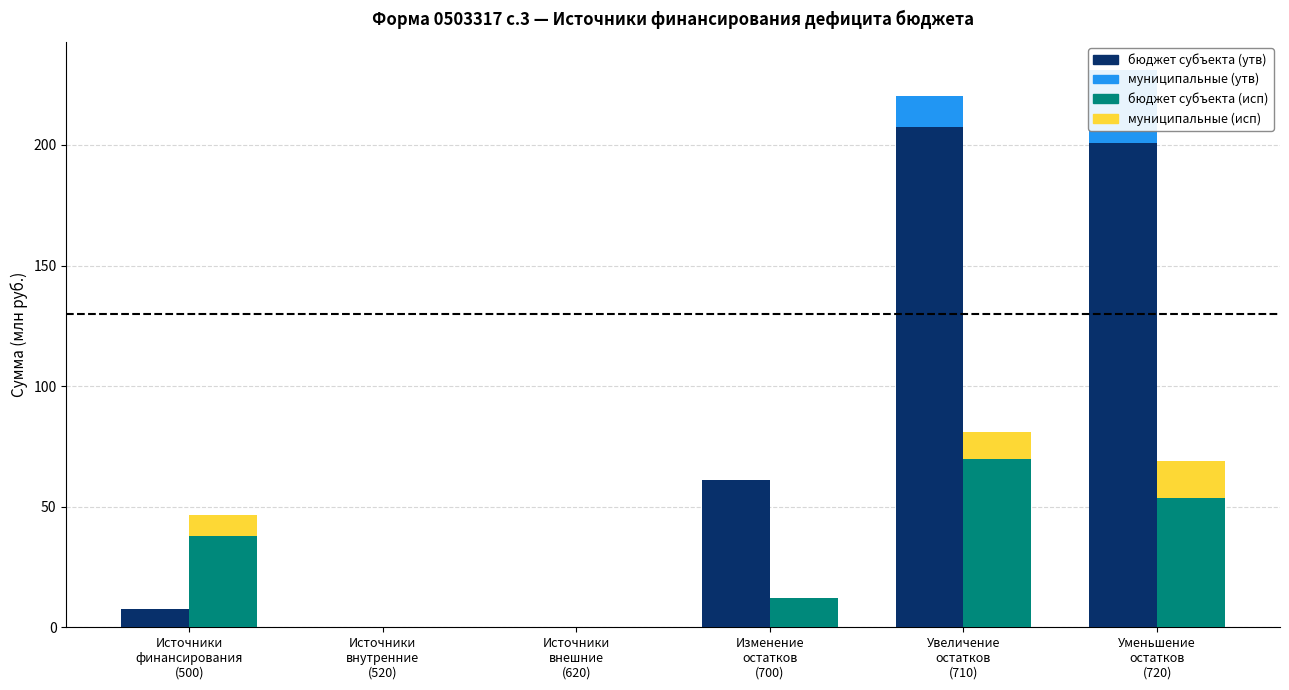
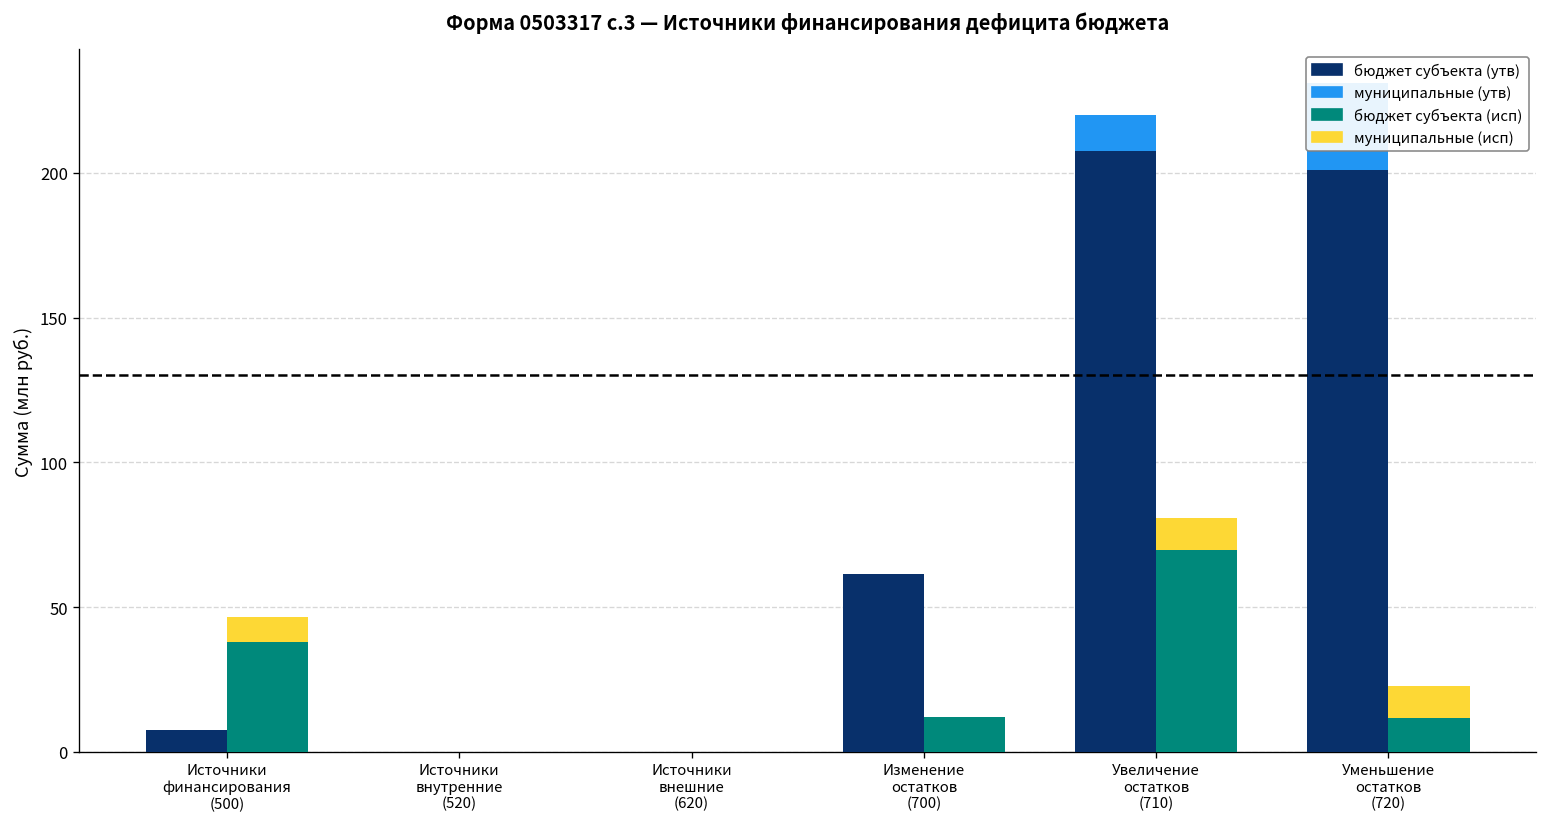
  {
    "бюджет субъекта (утв)": {
      "Источники финансирования (500)": 8,
      "Источники внутренние (520)": 0,
      "Источники внешние (620)": 0,
      "Изменение остатков (700)": 61,
      "Увеличение остатков (710)": 208,
      "Уменьшение остатков (720)": 201
    },
    "муниципальные (утв)": {
      "Источники финансирования (500)": 0,
      "Источники внутренние (520)": 0,
      "Источники внешние (620)": 0,
      "Изменение остатков (700)": 0,
      "Увеличение остатков (710)": 13
    },
    "бюджет субъекта (исп)": {
      "Источники финансирования (500)": 38,
      "Источники внутренние (520)": 0,
      "Источники внешние (620)": 0,
      "Изменение остатков (700)": 12,
      "Увеличение остатков (710)": 70,
-     "Уменьшение остатков (720)": 54
+     "Уменьшение остатков (720)": 12
    },
    "муниципальные (исп)": {
      "Источники финансирования (500)": 9,
      "Источники внутренние (520)": 0,
      "Источники внешние (620)": 0,
      "Изменение остатков (700)": 0,
      "Увеличение остатков (710)": 11,
-     "Уменьшение остатков (720)": 15
+     "Уменьшение остатков (720)": 11
    }
  }
